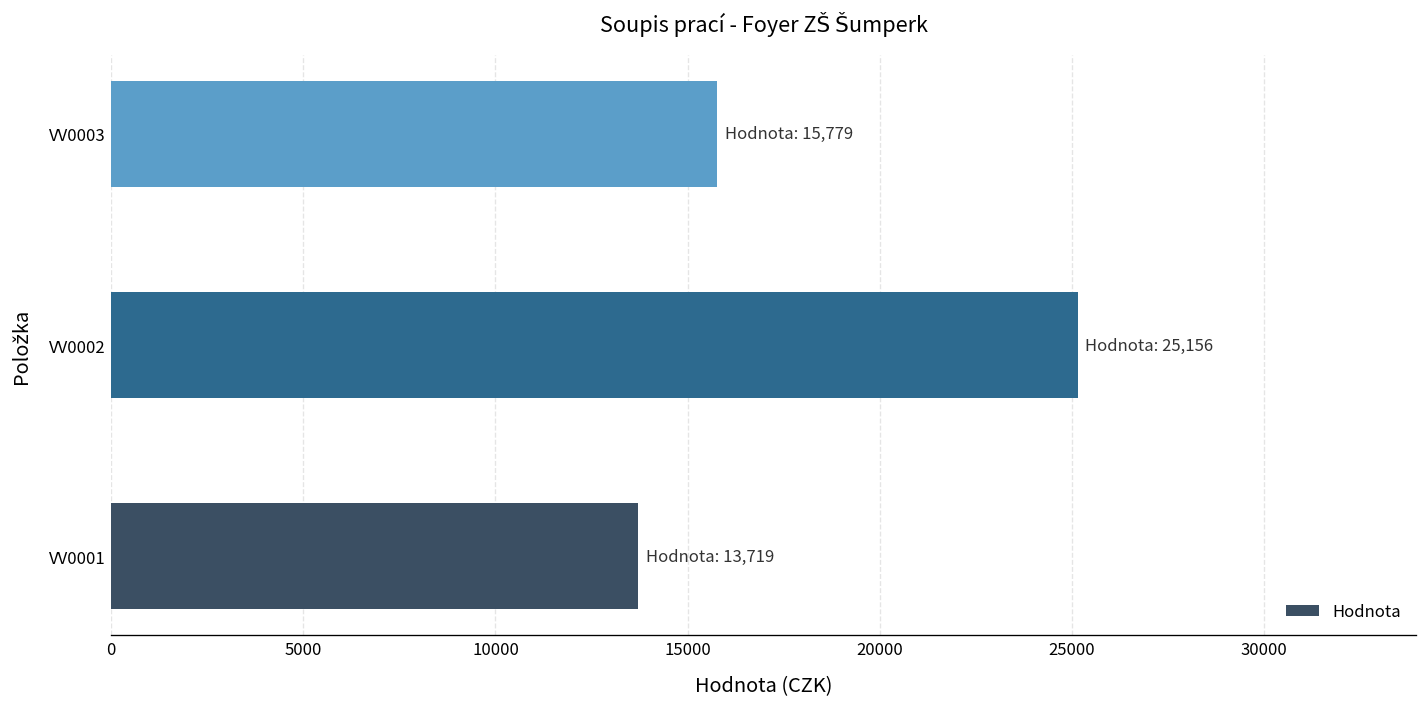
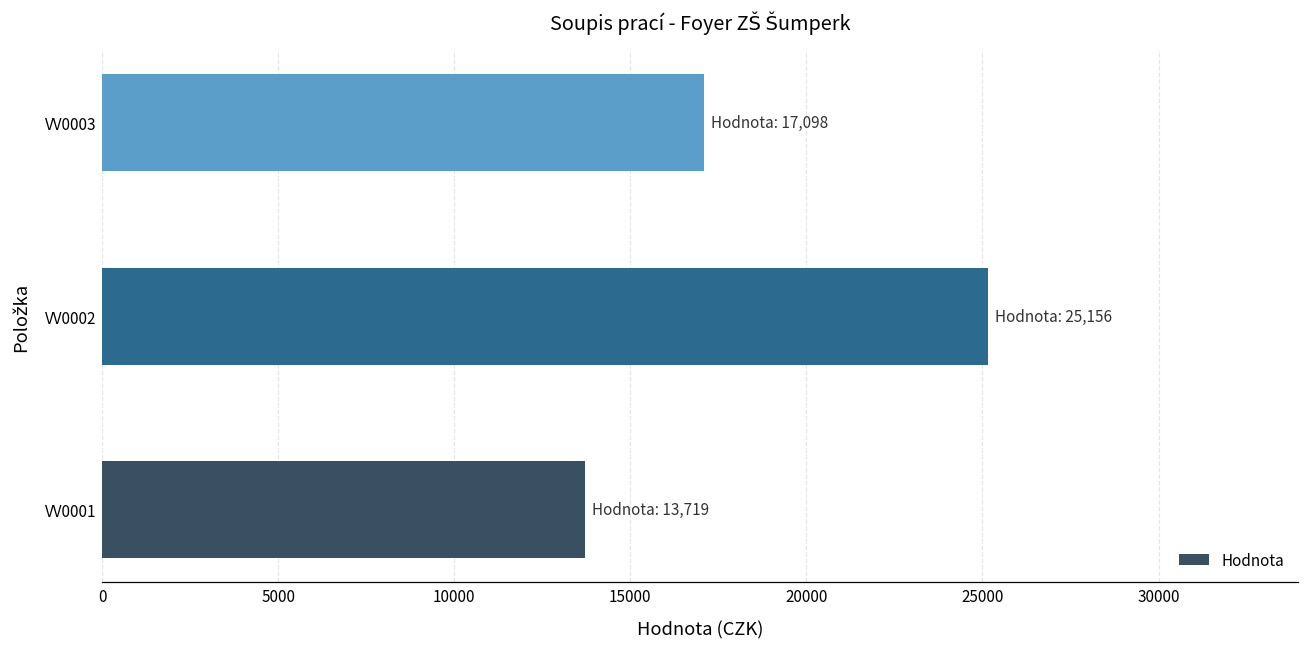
  {
-   "VV0003": "15,779",
+   "VV0003": "17,098",
    "VV0002": "25,156",
    "VV0001": "13,719"
  }
